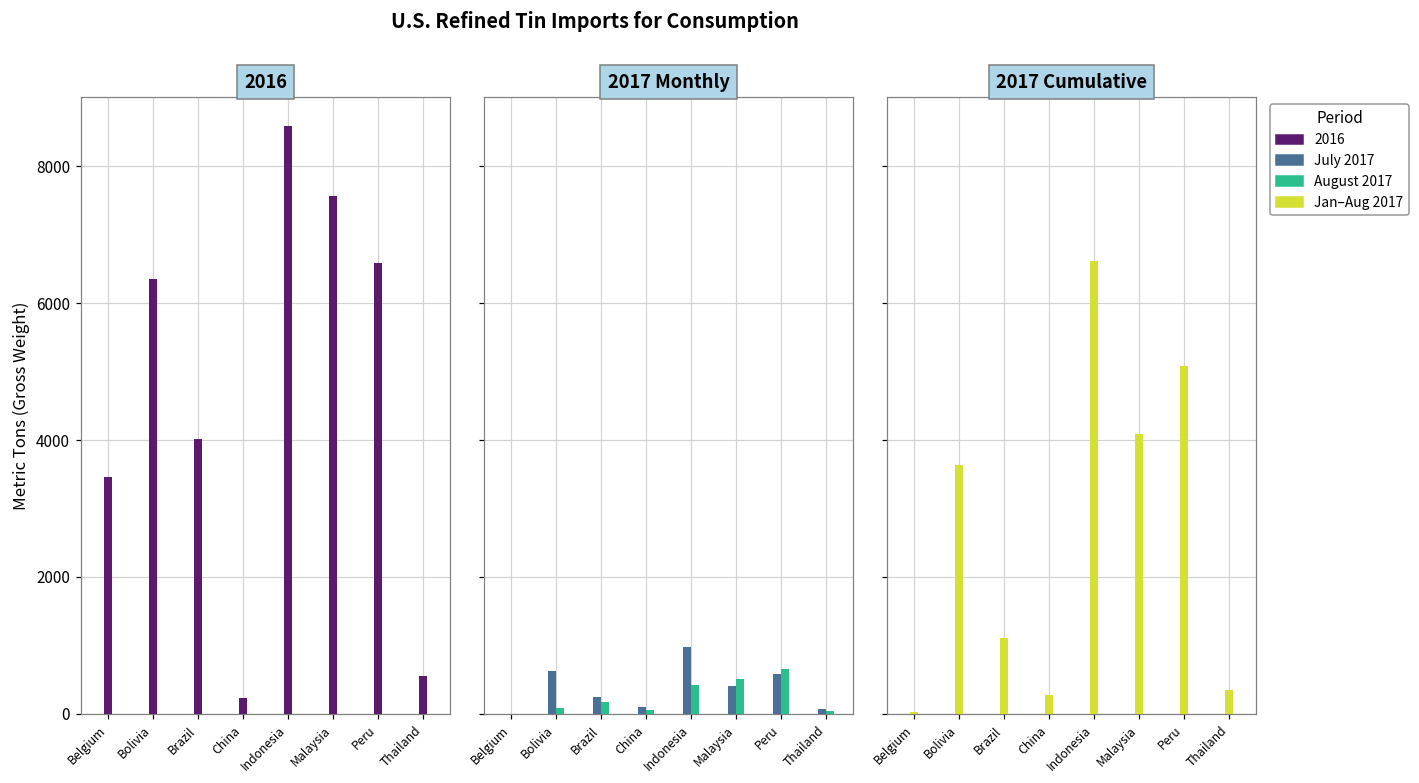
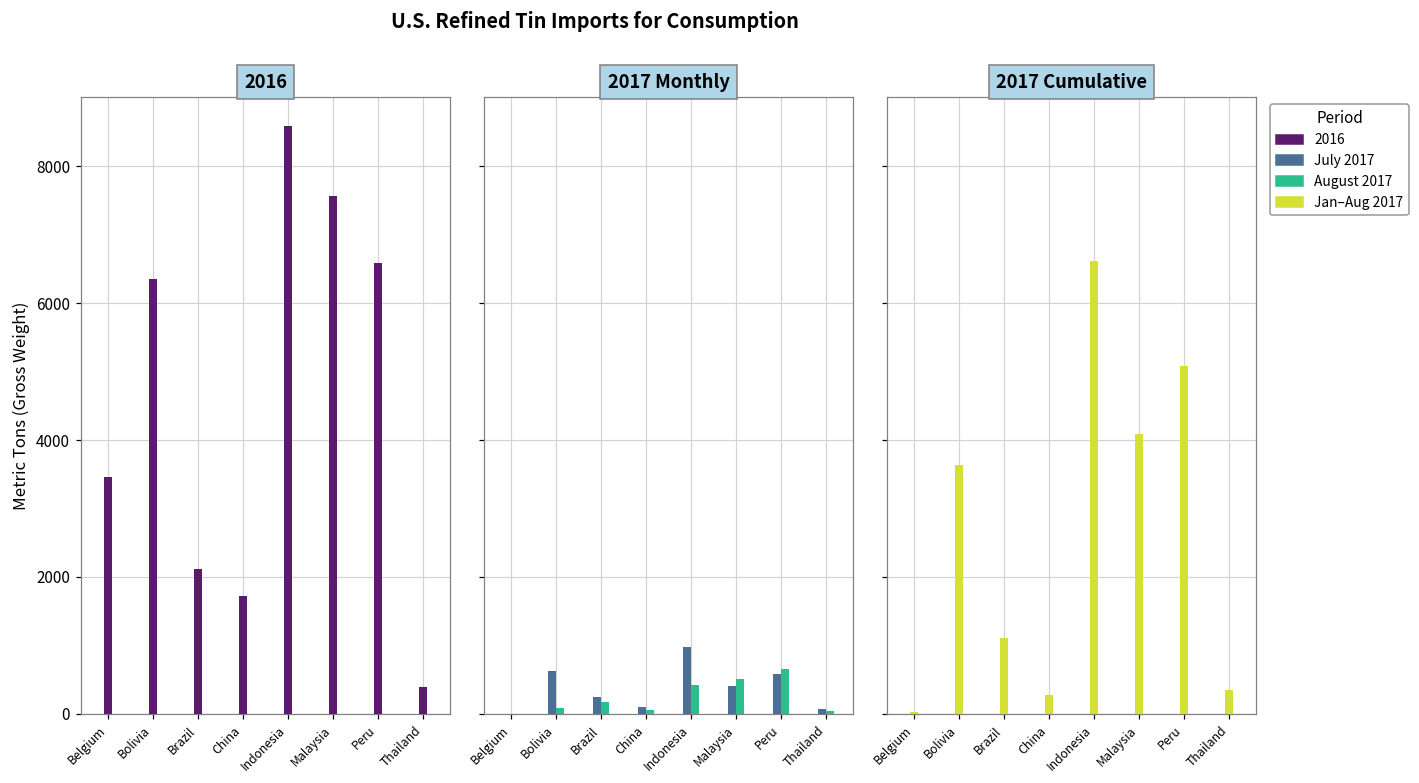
  {
    "2016": {
      "Belgium": 3500,
      "Bolivia": 6400,
-     "Brazil": 4000,
-     "China": 200,
+     "Brazil": 2100,
+     "China": 1700,
      "Indonesia": 8600,
      "Malaysia": 7600,
      "Peru": 6600,
-     "Thailand": 600
+     "Thailand": 400
    }
  }
